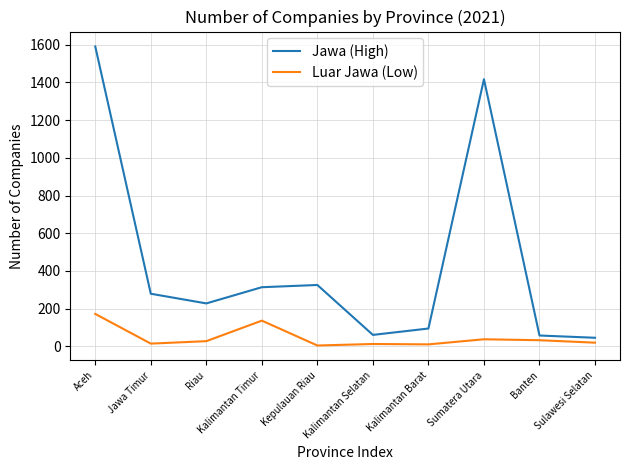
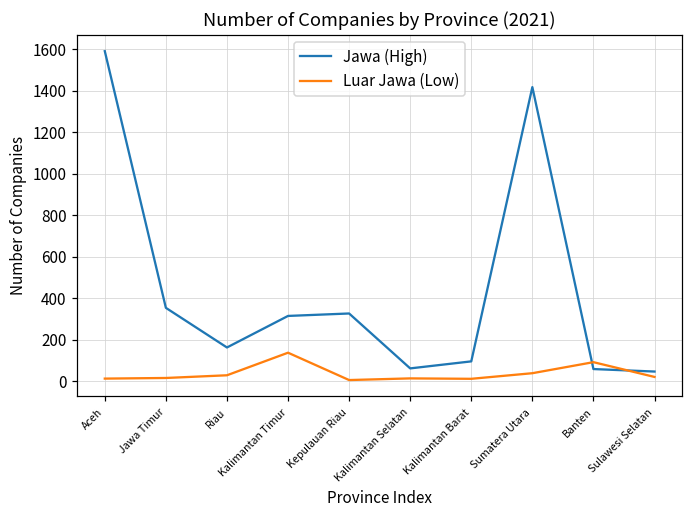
  {
    "Jawa (High)": {
      "Aceh": 1590,
-     "Jawa Timur": 280,
-     "Riau": 230,
+     "Jawa Timur": 350,
+     "Riau": 160,
      "Kalimantan Timur": 310,
      "Kepulauan Riau": 330,
      "Kalimantan Selatan": 60,
      "Kalimantan Barat": 100,
      "Sumatera Utara": 1420,
      "Banten": 60,
      "Sulawesi Selatan": 50
    },
    "Luar Jawa (Low)": {
-     "Aceh": 170,
+     "Aceh": 10,
      "Jawa Timur": 20,
      "Riau": 30,
      "Kalimantan Timur": 140,
      "Kepulauan Riau": 10,
      "Kalimantan Selatan": 10,
      "Kalimantan Barat": 10,
      "Sumatera Utara": 40,
-     "Banten": 30,
+     "Banten": 90,
      "Sulawesi Selatan": 20
    }
  }
